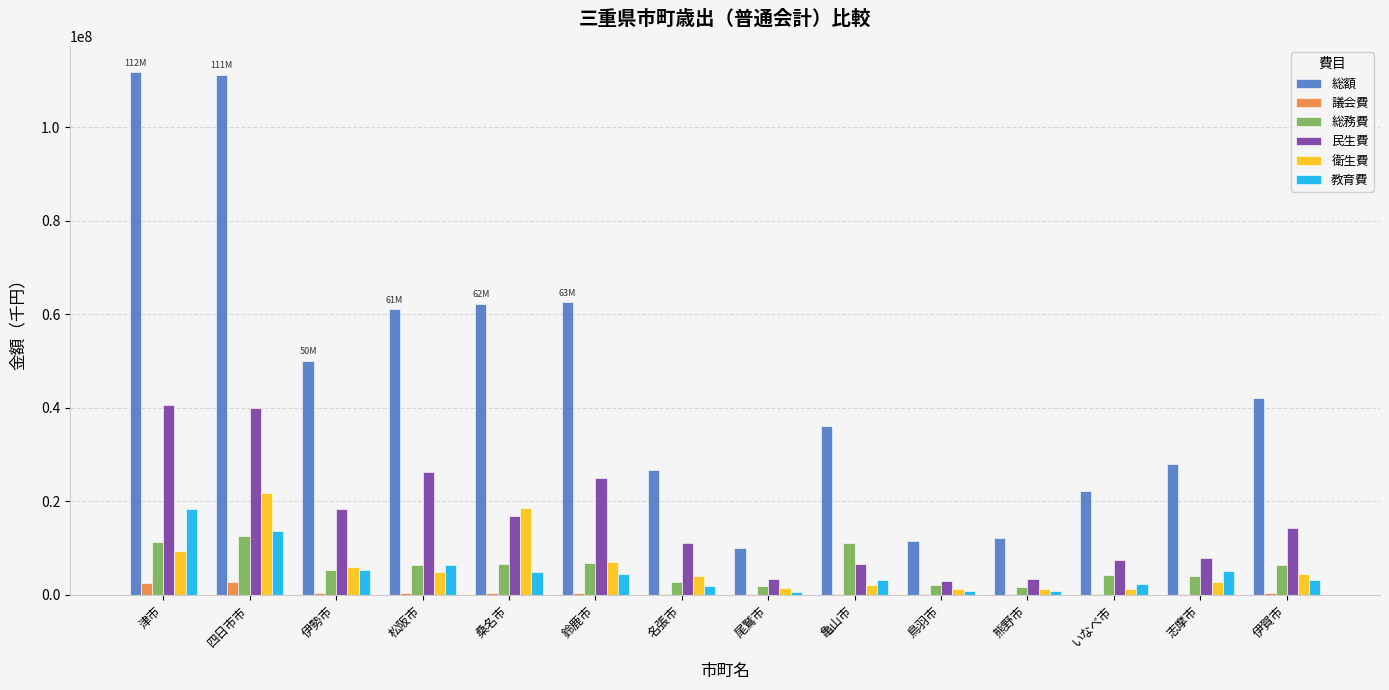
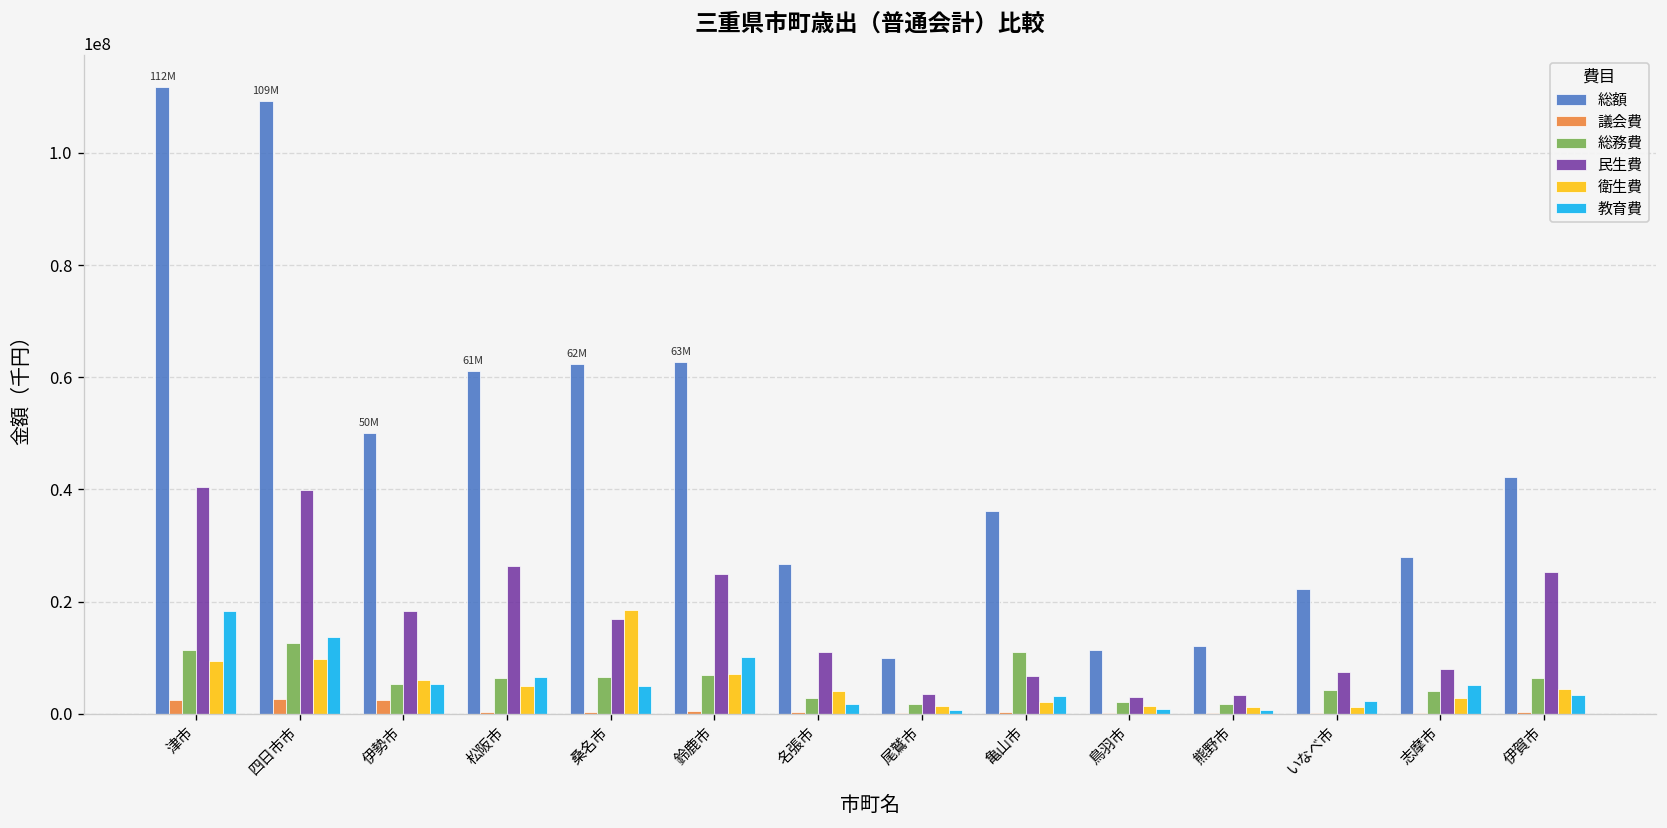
  {
    "総額": {
      "津市": "112M",
-     "四日市市": "111M",
+     "四日市市": "109M",
      "伊勢市": "50M",
      "松阪市": "61M",
      "桑名市": "62M",
      "鈴鹿市": "63M"
    },
    "議会費": {
      "津市": "2000000",
      "四日市市": "3000000",
-     "伊勢市": "0"
+     "伊勢市": "3000000"
    },
    "総務費": {
      "津市": "11000000",
      "四日市市": "13000000",
      "伊勢市": "5000000",
      "松阪市": "6000000",
      "桑名市": "7000000",
      "鈴鹿市": "7000000",
      "名張市": "3000000",
      "尾鷲市": "2000000",
      "亀山市": "11000000",
      "鳥羽市": "2000000",
      "熊野市": "2000000",
      "いなべ市": "4000000",
      "志摩市": "4000000",
      "伊賀市": "6000000"
    },
    "民生費": {
      "津市": "41000000",
      "四日市市": "40000000",
      "伊勢市": "18000000",
      "松阪市": "26000000",
      "桑名市": "17000000",
      "鈴鹿市": "25000000",
      "名張市": "11000000",
      "尾鷲市": "3000000",
      "亀山市": "7000000",
      "鳥羽市": "3000000",
      "熊野市": "3000000",
      "いなべ市": "7000000",
      "志摩市": "8000000",
-     "伊賀市": "14000000"
+     "伊賀市": "25000000"
    },
    "衛生費": {
      "津市": "9000000",
-     "四日市市": "22000000",
+     "四日市市": "10000000",
      "伊勢市": "6000000",
      "松阪市": "5000000",
      "桑名市": "18000000",
      "鈴鹿市": "7000000",
      "名張市": "4000000",
      "尾鷲市": "1000000",
      "亀山市": "2000000",
      "鳥羽市": "1000000",
      "熊野市": "1000000",
      "いなべ市": "1000000",
      "志摩市": "3000000",
      "伊賀市": "4000000"
    },
    "教育費": {
      "津市": "18000000",
      "四日市市": "14000000",
      "伊勢市": "5000000",
      "松阪市": "6000000",
      "桑名市": "5000000",
-     "鈴鹿市": "5000000",
+     "鈴鹿市": "10000000",
      "名張市": "2000000",
      "尾鷲市": "1000000",
      "亀山市": "3000000",
      "鳥羽市": "1000000",
      "熊野市": "1000000",
      "いなべ市": "2000000",
      "志摩市": "5000000",
      "伊賀市": "3000000"
    }
  }
